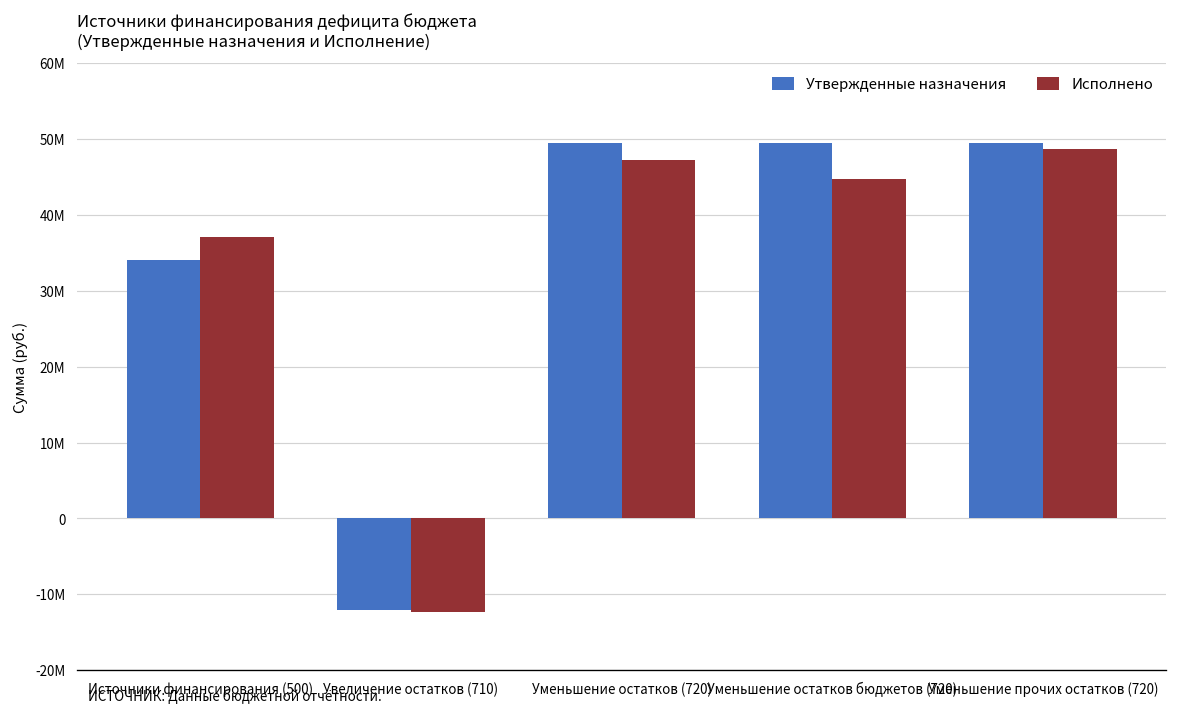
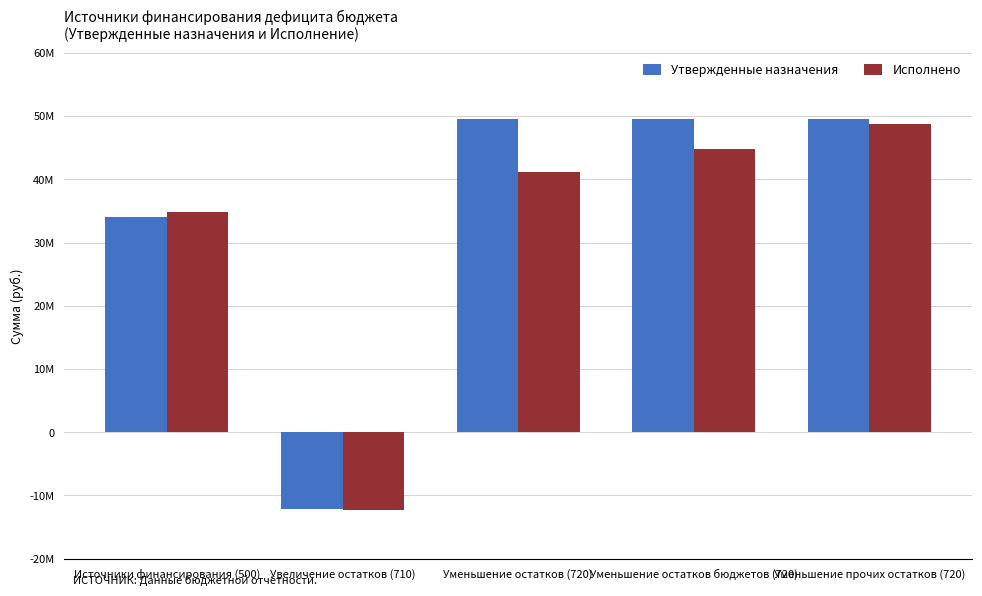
  {
    "Утвержденные назначения": {
      "Источники финансирования (500)": "34М",
      "Увеличение остатков (710)": "-12М",
      "Уменьшение остатков (720)": "49М",
      "Уменьшение остатков бюджетов (720)": "49М",
      "Уменьшение прочих остатков (720)": "49М"
    },
    "Исполнено": {
-     "Источники финансирования (500)": "37М",
+     "Источники финансирования (500)": "35М",
      "Увеличение остатков (710)": "-12М",
-     "Уменьшение остатков (720)": "47М",
+     "Уменьшение остатков (720)": "41М",
      "Уменьшение остатков бюджетов (720)": "45М",
      "Уменьшение прочих остатков (720)": "49М"
    }
  }
